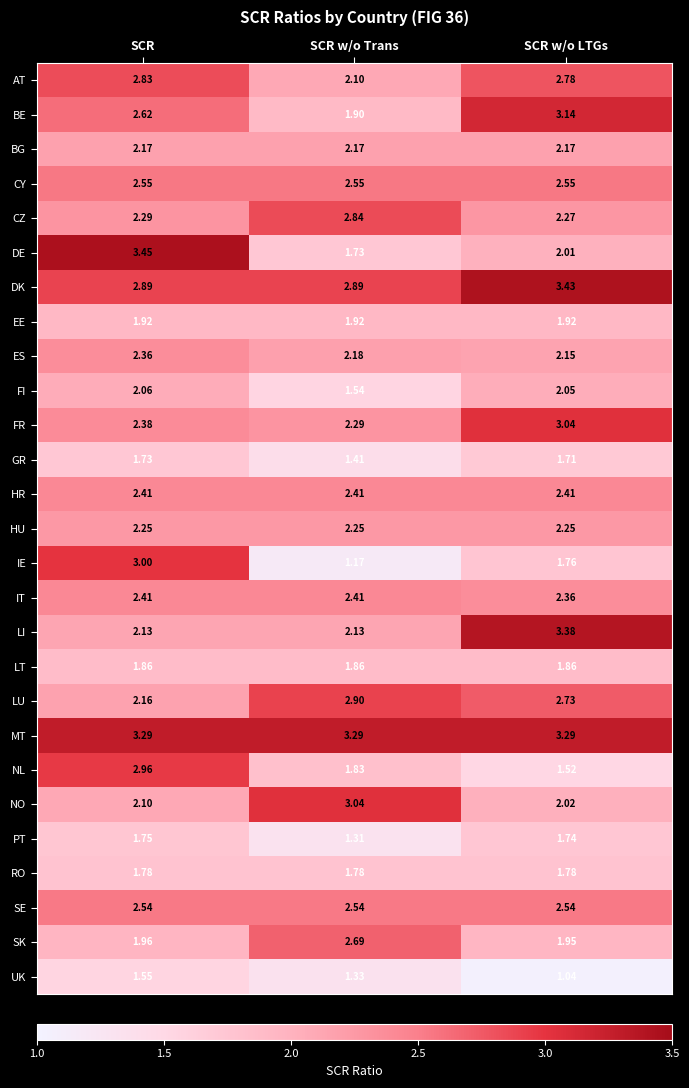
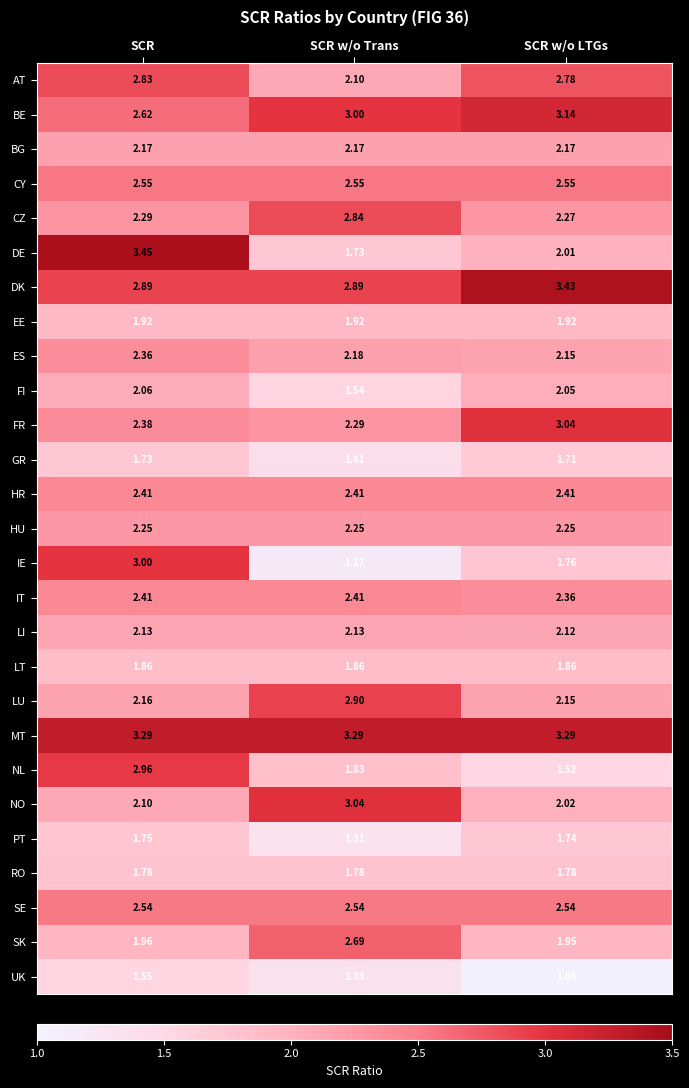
  {
    "AT": {
      "SCR": 2.83,
      "SCR w/o Trans": 2.10,
      "SCR w/o LTGs": 2.78
    },
    "BE": {
      "SCR": 2.62,
-     "SCR w/o Trans": 1.90,
+     "SCR w/o Trans": 3.00,
      "SCR w/o LTGs": 3.14
    },
    "BG": {
      "SCR": 2.17,
      "SCR w/o Trans": 2.17,
      "SCR w/o LTGs": 2.17
    },
    "CY": {
      "SCR": 2.55,
      "SCR w/o Trans": 2.55,
      "SCR w/o LTGs": 2.55
    },
    "CZ": {
      "SCR": 2.29,
      "SCR w/o Trans": 2.84,
      "SCR w/o LTGs": 2.27
    },
    "DE": {
      "SCR": 3.45,
      "SCR w/o Trans": 1.73,
      "SCR w/o LTGs": 2.01
    },
    "DK": {
      "SCR": 2.89,
      "SCR w/o Trans": 2.89,
      "SCR w/o LTGs": 3.43
    },
    "EE": {
      "SCR": 1.92,
      "SCR w/o Trans": 1.92,
      "SCR w/o LTGs": 1.92
    },
    "ES": {
      "SCR": 2.36,
      "SCR w/o Trans": 2.18,
      "SCR w/o LTGs": 2.15
    },
    "FI": {
      "SCR": 2.06,
      "SCR w/o LTGs": 2.05
    },
    "FR": {
      "SCR": 2.38,
      "SCR w/o Trans": 2.29,
      "SCR w/o LTGs": 3.04
    },
    "GR": {
      "SCR": 1.73,
      "SCR w/o LTGs": 1.71
    },
    "HR": {
      "SCR": 2.41,
      "SCR w/o Trans": 2.41,
      "SCR w/o LTGs": 2.41
    },
    "HU": {
      "SCR": 2.25,
      "SCR w/o Trans": 2.25,
      "SCR w/o LTGs": 2.25
    },
    "IE": {
      "SCR": 3.00,
      "SCR w/o LTGs": 1.76
    },
    "IT": {
      "SCR": 2.41,
      "SCR w/o Trans": 2.41,
      "SCR w/o LTGs": 2.36
    },
    "LI": {
      "SCR": 2.13,
      "SCR w/o Trans": 2.13,
-     "SCR w/o LTGs": 3.38
+     "SCR w/o LTGs": 2.12
    },
    "LT": {
      "SCR": 1.86,
      "SCR w/o Trans": 1.86,
      "SCR w/o LTGs": 1.86
    },
    "LU": {
      "SCR": 2.16,
      "SCR w/o Trans": 2.90,
-     "SCR w/o LTGs": 2.73
+     "SCR w/o LTGs": 2.15
    },
    "MT": {
      "SCR": 3.29,
      "SCR w/o Trans": 3.29,
      "SCR w/o LTGs": 3.29
    },
    "NL": {
      "SCR": 2.96,
      "SCR w/o Trans": 1.83
    },
    "NO": {
      "SCR": 2.10,
      "SCR w/o Trans": 3.04,
      "SCR w/o LTGs": 2.02
    },
    "PT": {
      "SCR": 1.75,
      "SCR w/o LTGs": 1.74
    },
    "RO": {
      "SCR": 1.78,
      "SCR w/o Trans": 1.78,
      "SCR w/o LTGs": 1.78
    },
    "SE": {
      "SCR": 2.54,
      "SCR w/o Trans": 2.54,
      "SCR w/o LTGs": 2.54
    },
    "SK": {
      "SCR": 1.96,
      "SCR w/o Trans": 2.69,
      "SCR w/o LTGs": 1.95
    }
  }
